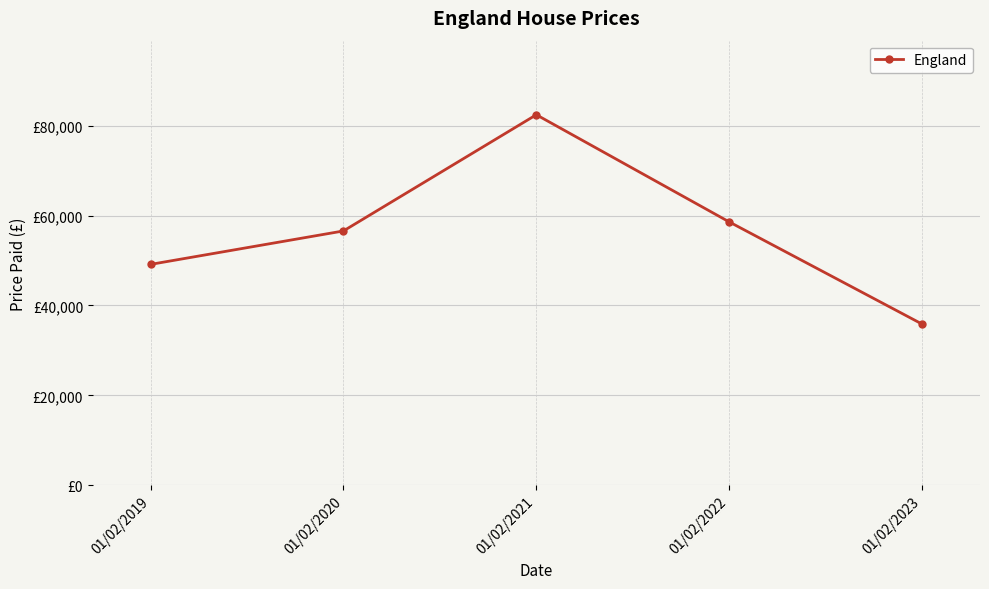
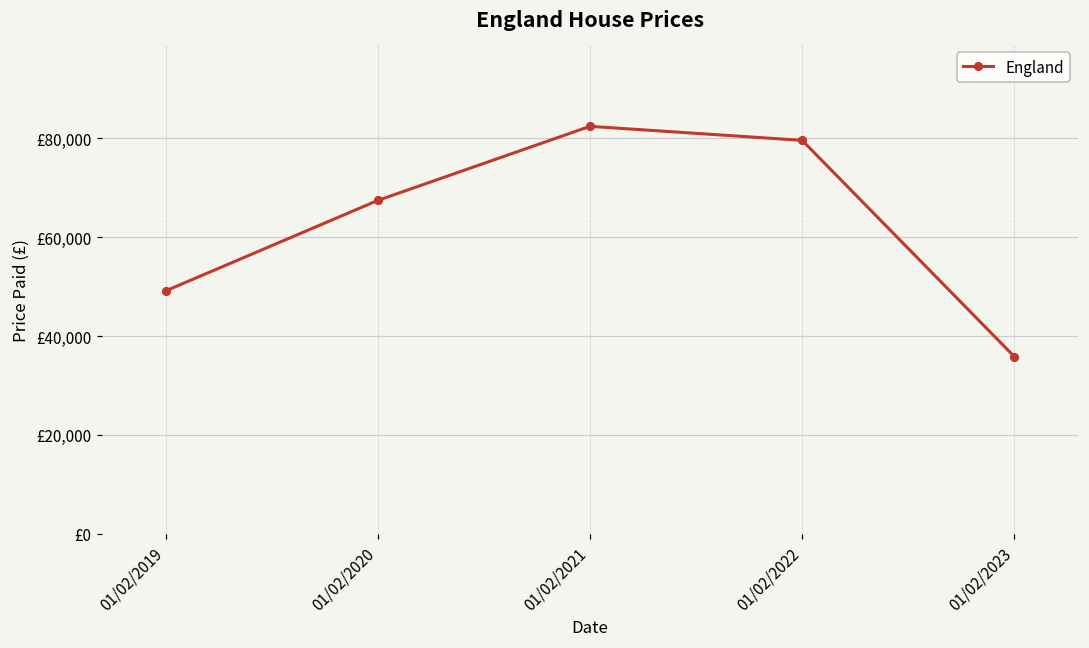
  {
    "01/02/2019": "£49,000",
-   "01/02/2020": "£57,000",
+   "01/02/2020": "£67,000",
    "01/02/2021": "£82,000",
-   "01/02/2022": "£59,000",
+   "01/02/2022": "£80,000",
    "01/02/2023": "£36,000"
  }
